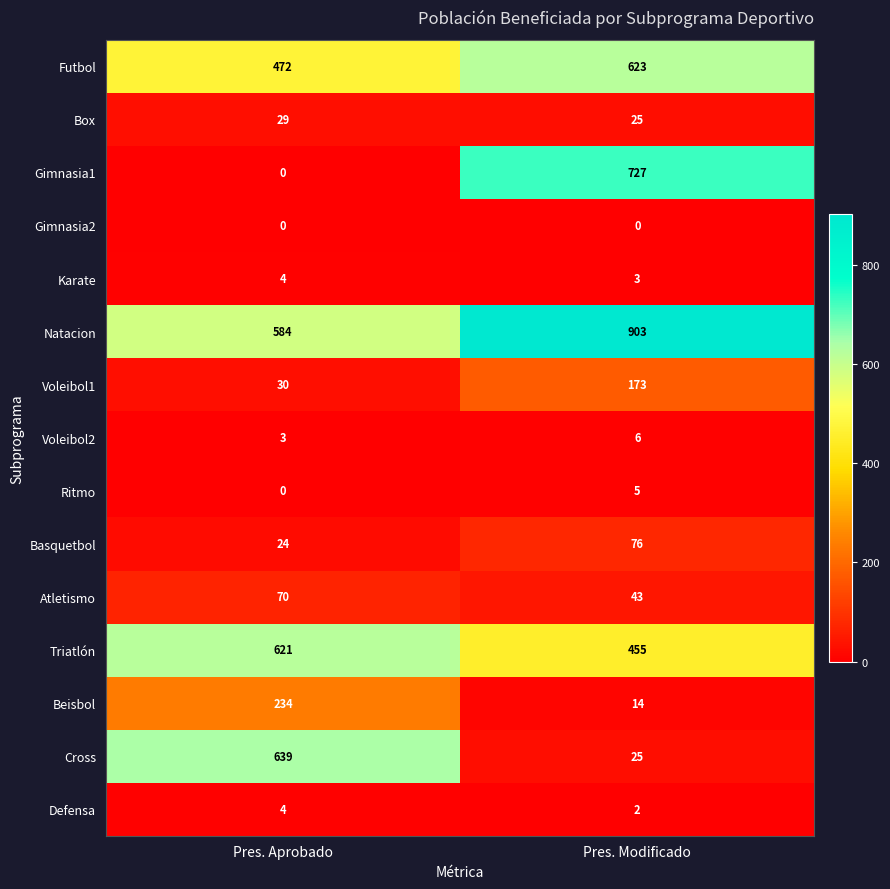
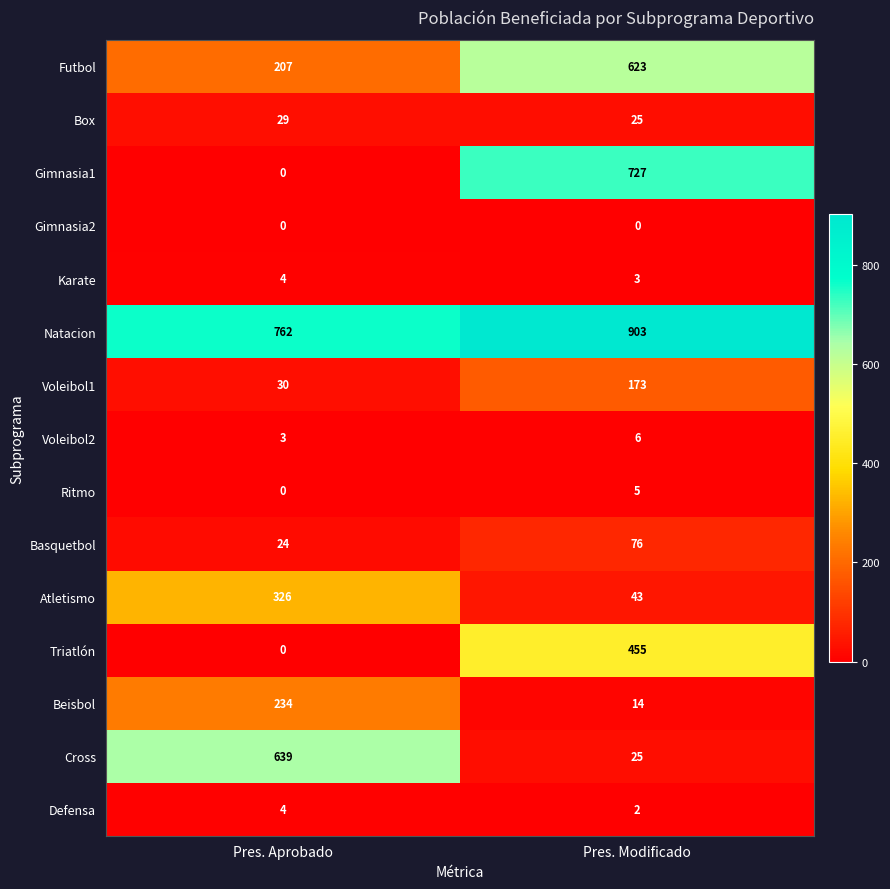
  {
    "Futbol": {
-     "Pres. Aprobado": 472,
+     "Pres. Aprobado": 207,
      "Pres. Modificado": 623
    },
    "Box": {
      "Pres. Aprobado": 29,
      "Pres. Modificado": 25
    },
    "Gimnasia1": {
      "Pres. Aprobado": 0,
      "Pres. Modificado": 727
    },
    "Gimnasia2": {
      "Pres. Aprobado": 0,
      "Pres. Modificado": 0
    },
    "Karate": {
      "Pres. Aprobado": 4,
      "Pres. Modificado": 3
    },
    "Natacion": {
-     "Pres. Aprobado": 584,
+     "Pres. Aprobado": 762,
      "Pres. Modificado": 903
    },
    "Voleibol1": {
      "Pres. Aprobado": 30,
      "Pres. Modificado": 173
    },
    "Voleibol2": {
      "Pres. Aprobado": 3,
      "Pres. Modificado": 6
    },
    "Ritmo": {
      "Pres. Aprobado": 0,
      "Pres. Modificado": 5
    },
    "Basquetbol": {
      "Pres. Aprobado": 24,
      "Pres. Modificado": 76
    },
    "Atletismo": {
-     "Pres. Aprobado": 70,
+     "Pres. Aprobado": 326,
      "Pres. Modificado": 43
    },
    "Triatlón": {
-     "Pres. Aprobado": 621,
+     "Pres. Aprobado": 0,
      "Pres. Modificado": 455
    },
    "Beisbol": {
      "Pres. Aprobado": 234,
      "Pres. Modificado": 14
    },
    "Cross": {
      "Pres. Aprobado": 639,
      "Pres. Modificado": 25
    },
    "Defensa": {
      "Pres. Aprobado": 4,
      "Pres. Modificado": 2
    }
  }
